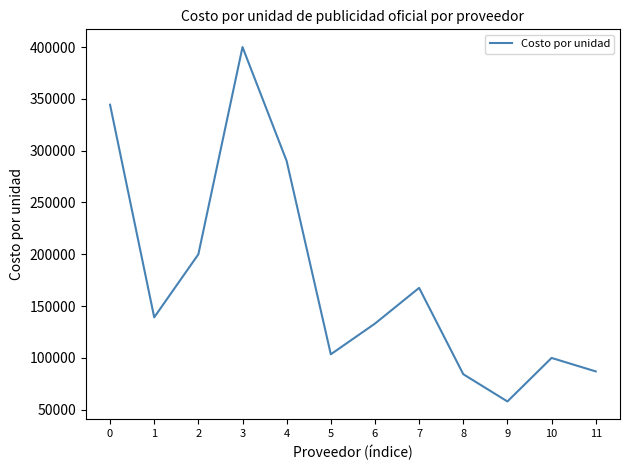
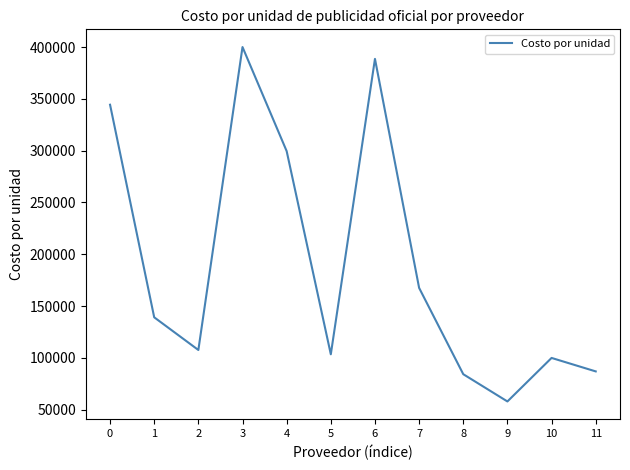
  {
    "0": 344000,
    "1": 139000,
-   "2": 200000,
+   "2": 108000,
    "3": 400000,
-   "4": 290000,
+   "4": 300000,
    "5": 103000,
-   "6": 133000,
+   "6": 389000,
    "7": 168000,
    "8": 84000,
    "9": 58000,
    "10": 100000,
    "11": 87000
  }
